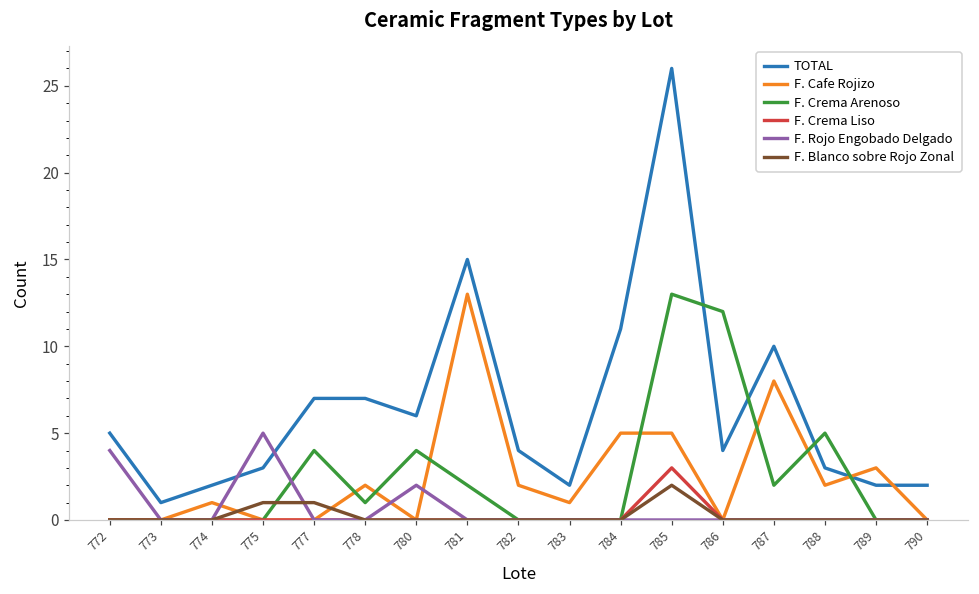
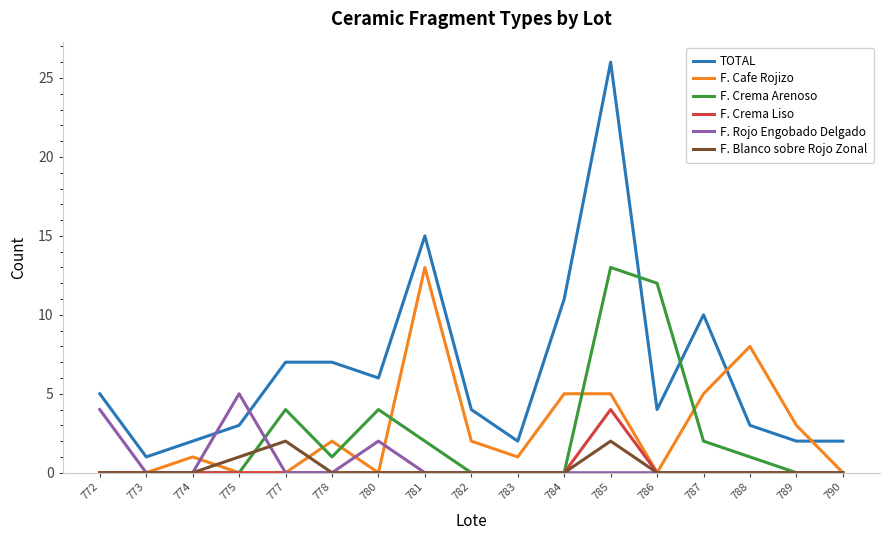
  {
    "TOTAL": {
      "772": 5,
      "773": 1,
      "774": 2,
      "775": 3,
      "777": 7,
      "778": 7,
      "780": 6,
      "781": 15,
      "782": 4,
      "783": 2,
      "784": 11,
      "785": 26,
      "786": 4,
      "787": 10,
      "788": 3,
      "789": 2,
      "790": 2
    },
    "F. Cafe Rojizo": {
      "774": 1,
      "778": 2,
      "781": 13,
      "782": 2,
      "783": 1,
      "784": 5,
      "785": 5,
-     "787": 8,
-     "788": 2,
+     "787": 5,
+     "788": 8,
      "789": 3
    },
    "F. Crema Arenoso": {
      "777": 4,
      "778": 1,
      "780": 4,
      "781": 2,
      "785": 13,
      "786": 12,
      "787": 2,
-     "788": 5
+     "788": 1
    },
    "F. Crema Liso": {
-     "785": 3
+     "785": 4
    },
    "F. Rojo Engobado Delgado": {
      "772": 4,
      "775": 5,
      "780": 2,
      "785": 0
    },
    "F. Blanco sobre Rojo Zonal": {
      "775": 1,
-     "777": 1,
+     "777": 2,
      "785": 2
    }
  }
